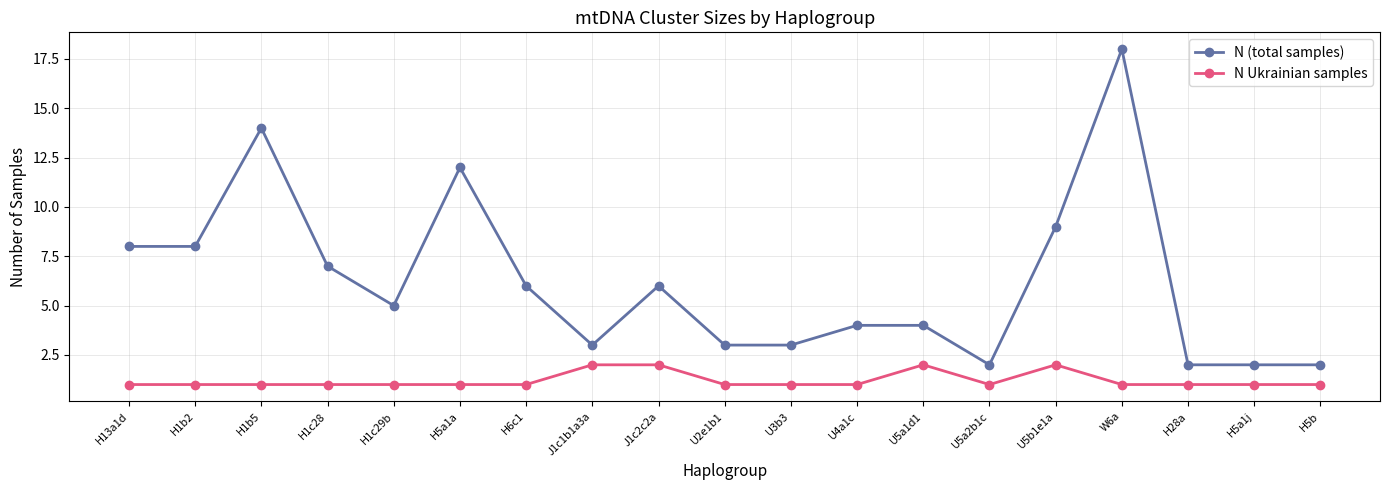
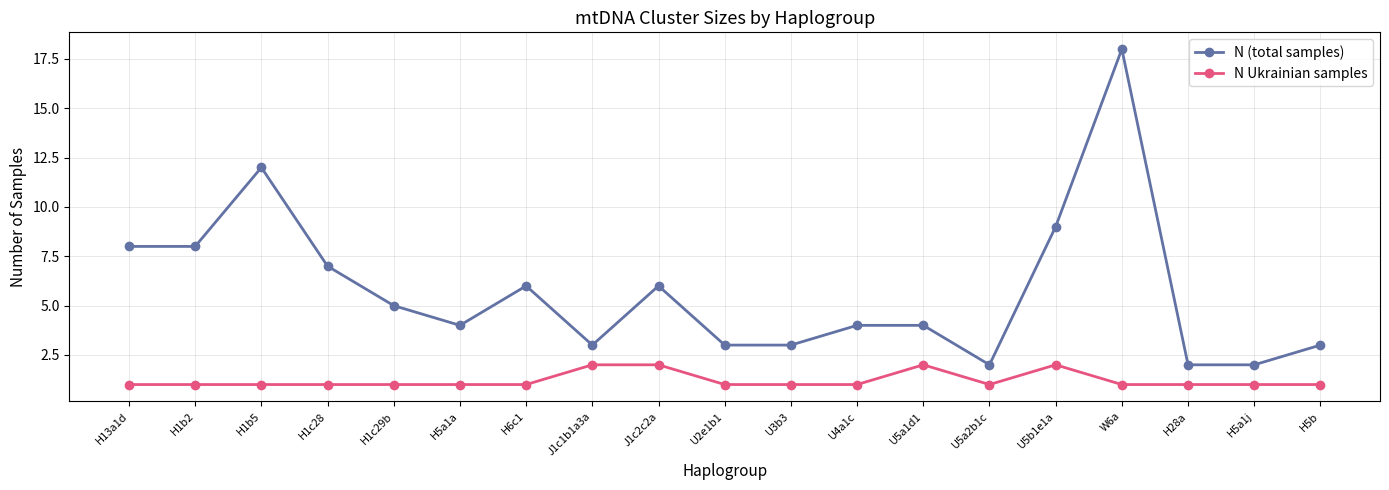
  {
    "N (total samples)": {
      "H13a1d": 8,
      "H1b2": 8,
-     "H1b5": 14,
+     "H1b5": 12,
      "H1c28": 7,
      "H1c29b": 5,
-     "H5a1a": 12,
+     "H5a1a": 4,
      "H6c1": 6,
      "J1c1b1a3a": 3,
      "J1c2c2a": 6,
      "U2e1b1": 3,
      "U3b3": 3,
      "U4a1c": 4,
      "U5a1d1": 4,
      "U5a2b1c": 2,
      "U5b1e1a": 9,
      "W6a": 18,
      "H28a": 2,
      "H5a1j": 2,
-     "H5b": 2
+     "H5b": 3
    },
    "N Ukrainian samples": {
      "H13a1d": 1,
      "H1b2": 1,
      "H1b5": 1,
      "H1c28": 1,
      "H1c29b": 1,
      "H5a1a": 1,
      "H6c1": 1,
      "J1c1b1a3a": 2,
      "J1c2c2a": 2,
      "U2e1b1": 1,
      "U3b3": 1,
      "U4a1c": 1,
      "U5a1d1": 2,
      "U5a2b1c": 1,
      "U5b1e1a": 2,
      "W6a": 1,
      "H28a": 1,
      "H5a1j": 1,
      "H5b": 1
    }
  }
